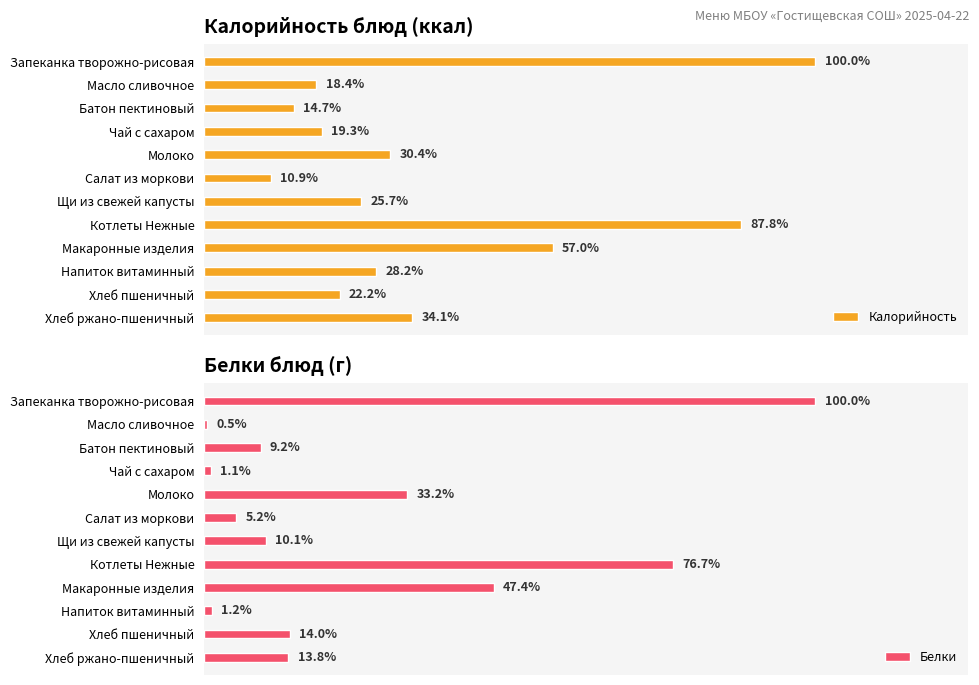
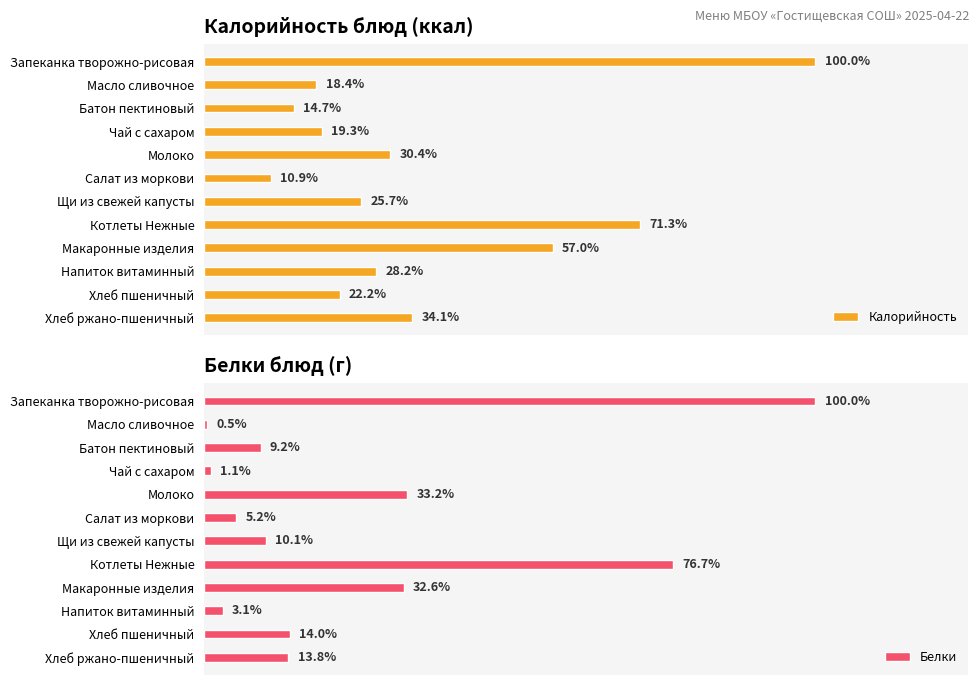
  {
    "Калорийность блюд (ккал)": {
      "Запеканка творожно-рисовая": "100.0%",
      "Масло сливочное": "18.4%",
      "Батон пектиновый": "14.7%",
      "Чай с сахаром": "19.3%",
      "Молоко": "30.4%",
      "Салат из моркови": "10.9%",
      "Щи из свежей капусты": "25.7%",
-     "Котлеты Нежные": "87.8%",
+     "Котлеты Нежные": "71.3%",
      "Макаронные изделия": "57.0%",
      "Напиток витаминный": "28.2%",
      "Хлеб пшеничный": "22.2%",
      "Хлеб ржано-пшеничный": "34.1%"
    },
    "Белки блюд (г)": {
      "Запеканка творожно-рисовая": "100.0%",
      "Масло сливочное": "0.5%",
      "Батон пектиновый": "9.2%",
      "Чай с сахаром": "1.1%",
      "Молоко": "33.2%",
      "Салат из моркови": "5.2%",
      "Щи из свежей капусты": "10.1%",
      "Котлеты Нежные": "76.7%",
-     "Макаронные изделия": "47.4%",
-     "Напиток витаминный": "1.2%",
+     "Макаронные изделия": "32.6%",
+     "Напиток витаминный": "3.1%",
      "Хлеб пшеничный": "14.0%",
      "Хлеб ржано-пшеничный": "13.8%"
    }
  }
